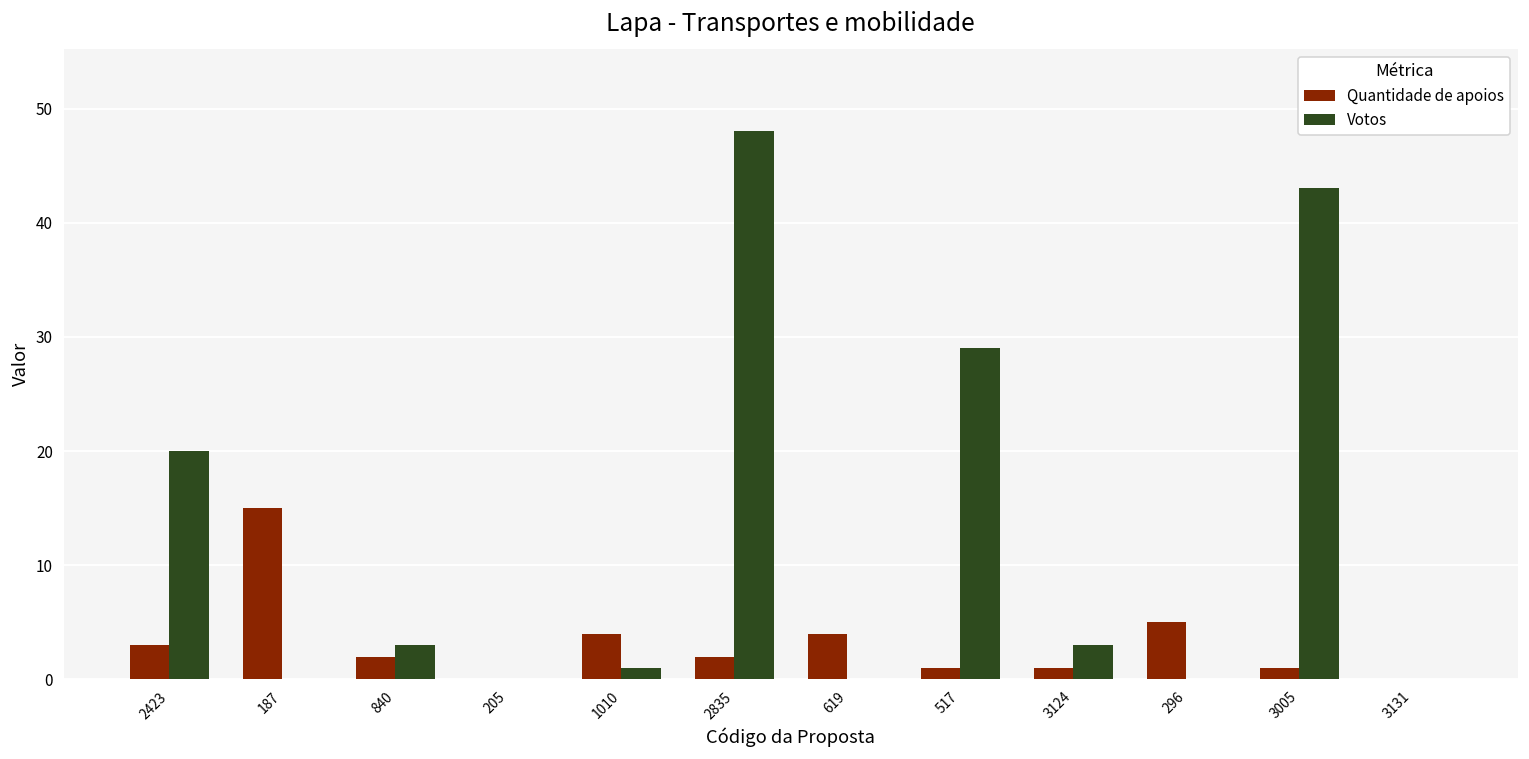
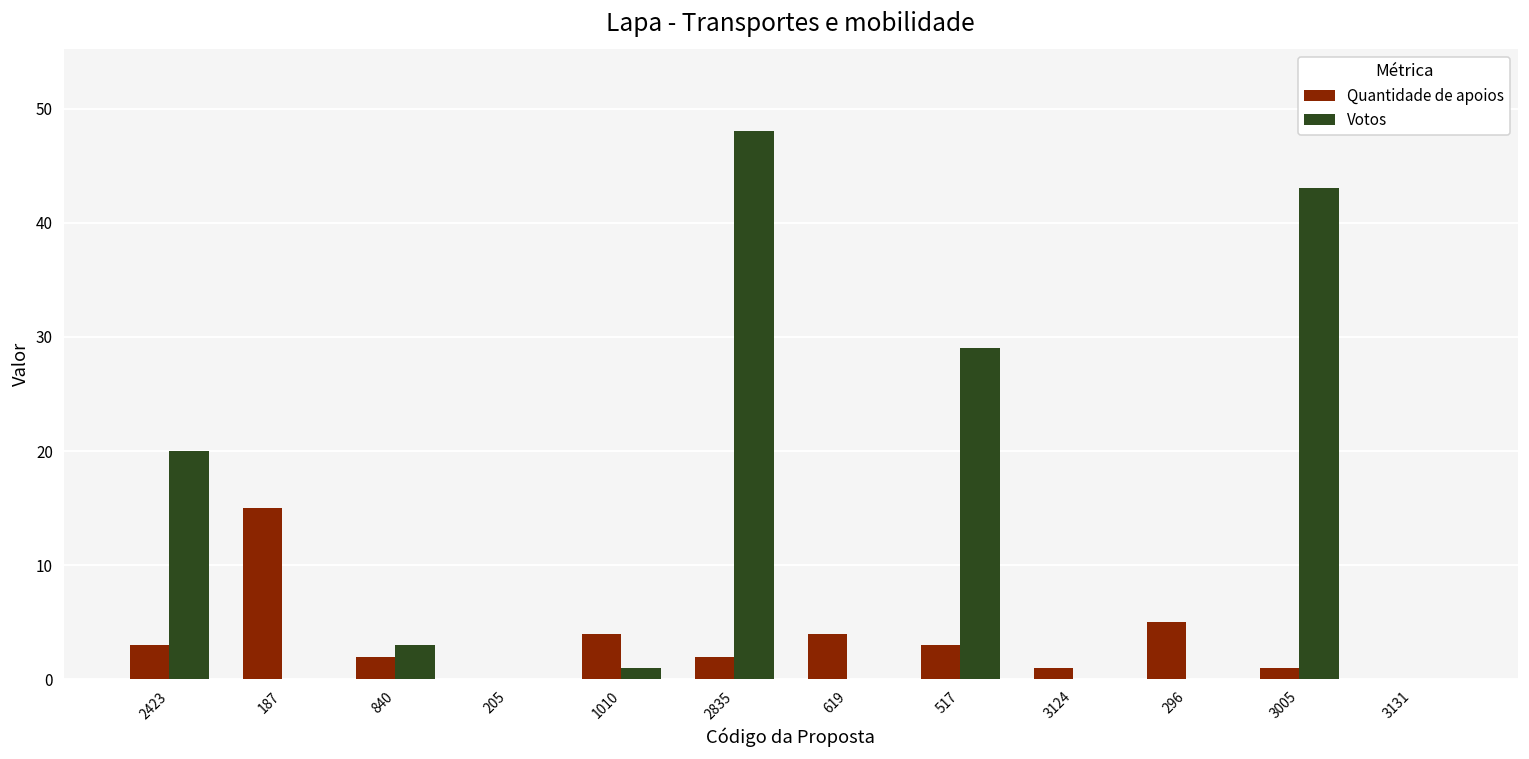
  {
    "Quantidade de apoios": {
      "2423": 3,
      "187": 15,
      "840": 2,
      "205": 0,
      "1010": 4,
      "2835": 2,
      "619": 4,
-     "517": 1,
+     "517": 3,
      "3124": 1,
      "296": 5,
      "3005": 1,
      "3131": 0
    },
    "Votos": {
      "2423": 20,
      "187": 0,
      "840": 3,
      "205": 0,
      "1010": 1,
      "2835": 48,
      "619": 0,
      "517": 29,
-     "3124": 3,
+     "3124": 0,
      "296": 0,
      "3005": 43,
      "3131": 0
    }
  }
